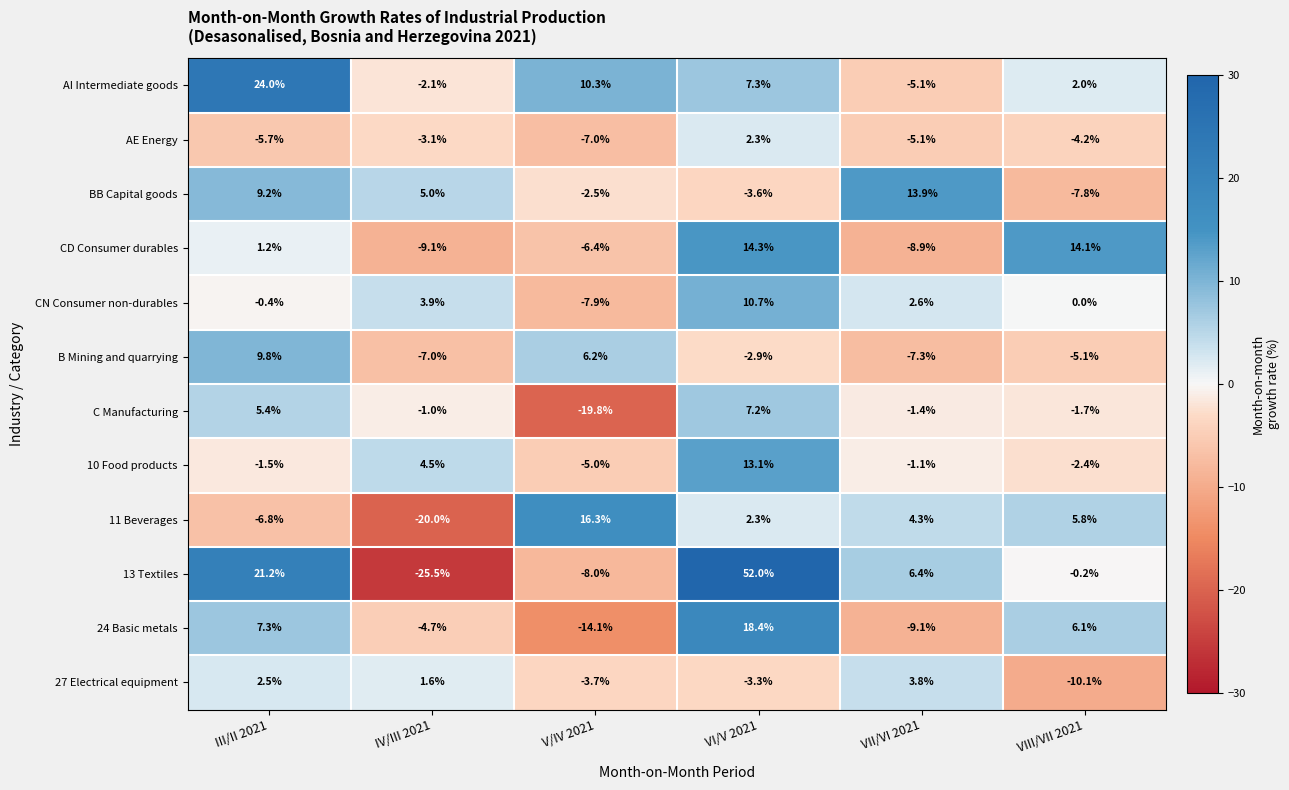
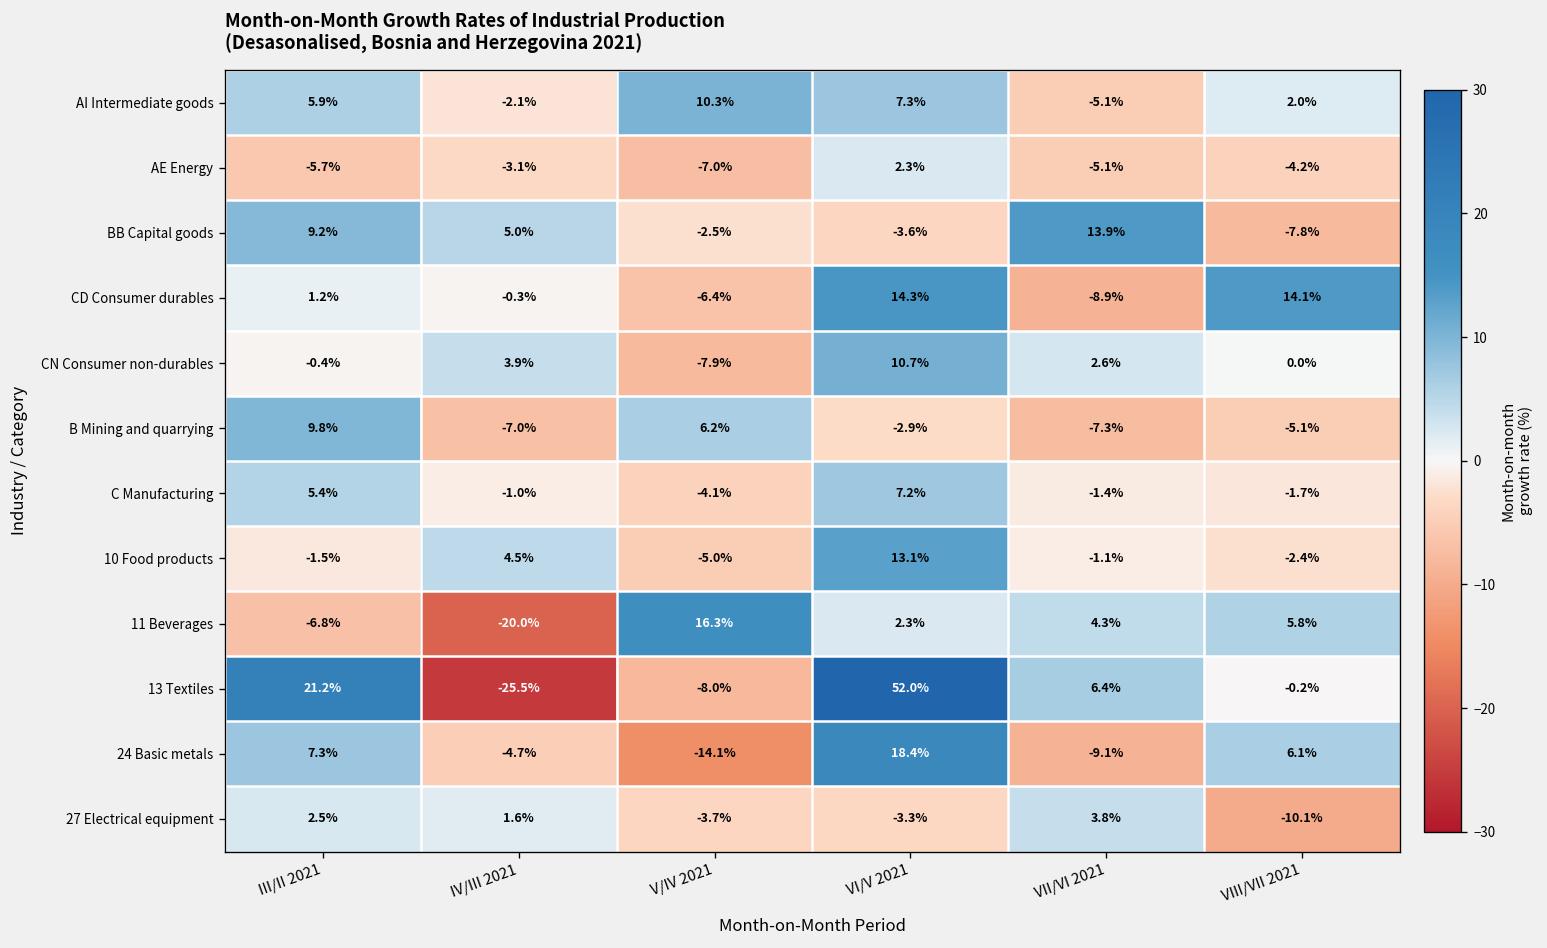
  {
    "AI Intermediate goods": {
-     "III/II 2021": "24.0%",
+     "III/II 2021": "5.9%",
      "IV/III 2021": "-2.1%",
      "V/IV 2021": "10.3%",
      "VI/V 2021": "7.3%",
      "VII/VI 2021": "-5.1%",
      "VIII/VII 2021": "2.0%"
    },
    "AE Energy": {
      "III/II 2021": "-5.7%",
      "IV/III 2021": "-3.1%",
      "V/IV 2021": "-7.0%",
      "VI/V 2021": "2.3%",
      "VII/VI 2021": "-5.1%",
      "VIII/VII 2021": "-4.2%"
    },
    "BB Capital goods": {
      "III/II 2021": "9.2%",
      "IV/III 2021": "5.0%",
      "V/IV 2021": "-2.5%",
      "VI/V 2021": "-3.6%",
      "VII/VI 2021": "13.9%",
      "VIII/VII 2021": "-7.8%"
    },
    "CD Consumer durables": {
      "III/II 2021": "1.2%",
-     "IV/III 2021": "-9.1%",
+     "IV/III 2021": "-0.3%",
      "V/IV 2021": "-6.4%",
      "VI/V 2021": "14.3%",
      "VII/VI 2021": "-8.9%",
      "VIII/VII 2021": "14.1%"
    },
    "CN Consumer non-durables": {
      "III/II 2021": "-0.4%",
      "IV/III 2021": "3.9%",
      "V/IV 2021": "-7.9%",
      "VI/V 2021": "10.7%",
      "VII/VI 2021": "2.6%",
      "VIII/VII 2021": "0.0%"
    },
    "B Mining and quarrying": {
      "III/II 2021": "9.8%",
      "IV/III 2021": "-7.0%",
      "V/IV 2021": "6.2%",
      "VI/V 2021": "-2.9%",
      "VII/VI 2021": "-7.3%",
      "VIII/VII 2021": "-5.1%"
    },
    "C Manufacturing": {
      "III/II 2021": "5.4%",
      "IV/III 2021": "-1.0%",
-     "V/IV 2021": "-19.8%",
+     "V/IV 2021": "-4.1%",
      "VI/V 2021": "7.2%",
      "VII/VI 2021": "-1.4%",
      "VIII/VII 2021": "-1.7%"
    },
    "10 Food products": {
      "III/II 2021": "-1.5%",
      "IV/III 2021": "4.5%",
      "V/IV 2021": "-5.0%",
      "VI/V 2021": "13.1%",
      "VII/VI 2021": "-1.1%",
      "VIII/VII 2021": "-2.4%"
    },
    "11 Beverages": {
      "III/II 2021": "-6.8%",
      "IV/III 2021": "-20.0%",
      "V/IV 2021": "16.3%",
      "VI/V 2021": "2.3%",
      "VII/VI 2021": "4.3%",
      "VIII/VII 2021": "5.8%"
    },
    "13 Textiles": {
      "III/II 2021": "21.2%",
      "IV/III 2021": "-25.5%",
      "V/IV 2021": "-8.0%",
      "VI/V 2021": "52.0%",
      "VII/VI 2021": "6.4%",
      "VIII/VII 2021": "-0.2%"
    },
    "24 Basic metals": {
      "III/II 2021": "7.3%",
      "IV/III 2021": "-4.7%",
      "V/IV 2021": "-14.1%",
      "VI/V 2021": "18.4%",
      "VII/VI 2021": "-9.1%",
      "VIII/VII 2021": "6.1%"
    },
    "27 Electrical equipment": {
      "III/II 2021": "2.5%",
      "IV/III 2021": "1.6%",
      "V/IV 2021": "-3.7%",
      "VI/V 2021": "-3.3%",
      "VII/VI 2021": "3.8%",
      "VIII/VII 2021": "-10.1%"
    }
  }
